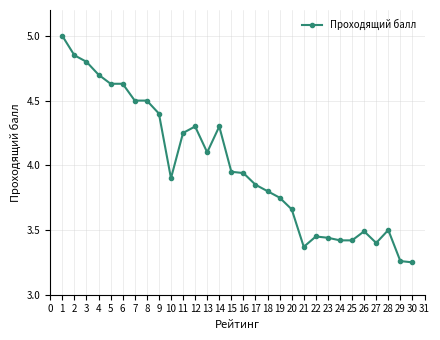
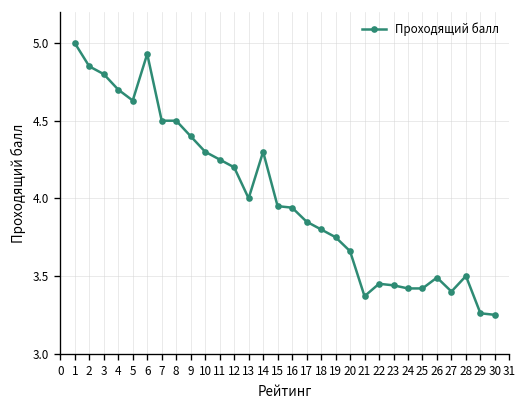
  {
    "1": 5.00,
    "2": 4.85,
    "3": 4.80,
    "4": 4.70,
    "5": 4.63,
-   "6": 4.63,
+   "6": 4.93,
    "7": 4.50,
    "8": 4.50,
    "9": 4.40,
-   "10": 3.9,
+   "10": 4.3,
    "11": 4.25,
-   "12": 4.3,
-   "13": 4.1,
+   "12": 4.2,
+   "13": 4.0,
    "14": 4.30,
    "15": 3.95,
    "16": 3.94,
    "17": 3.85,
    "18": 3.80,
    "19": 3.75,
    "20": 3.66,
    "21": 3.37,
    "22": 3.45,
    "23": 3.44,
    "24": 3.42,
    "25": 3.42,
    "26": 3.49,
    "27": 3.40,
    "28": 3.50,
    "29": 3.26,
    "30": 3.25
  }
